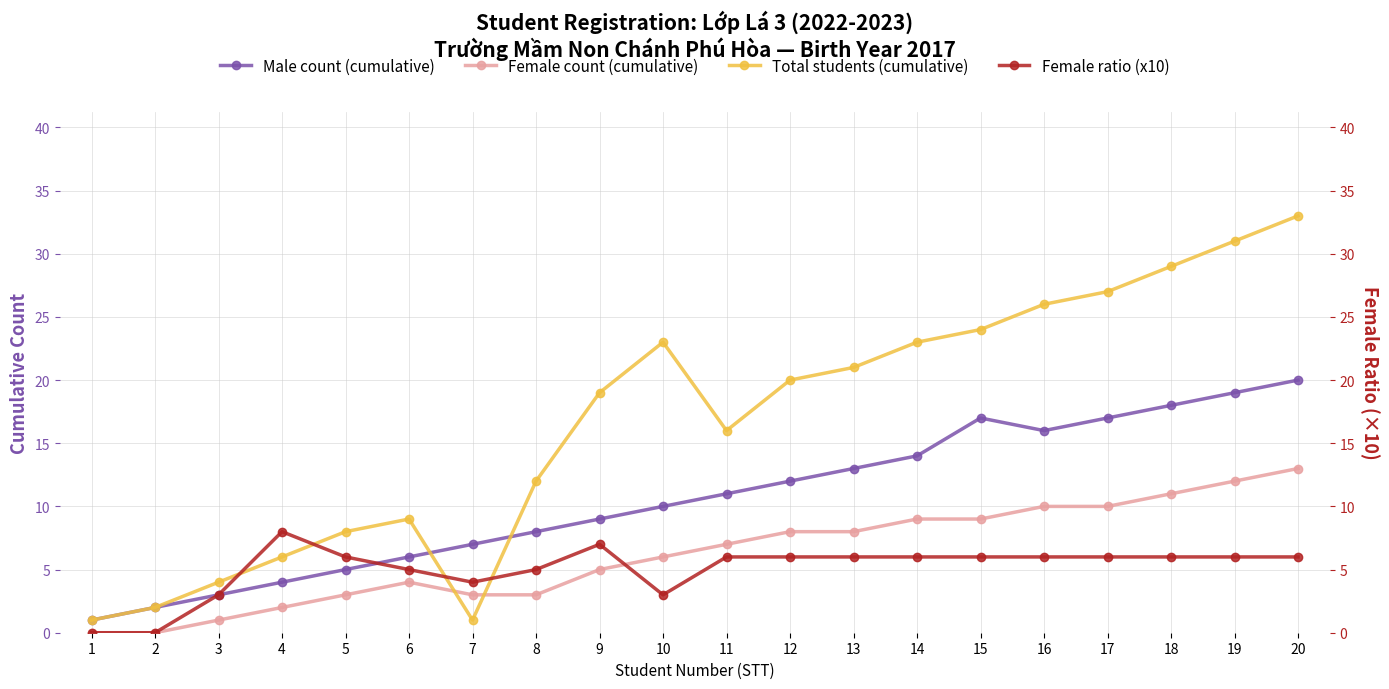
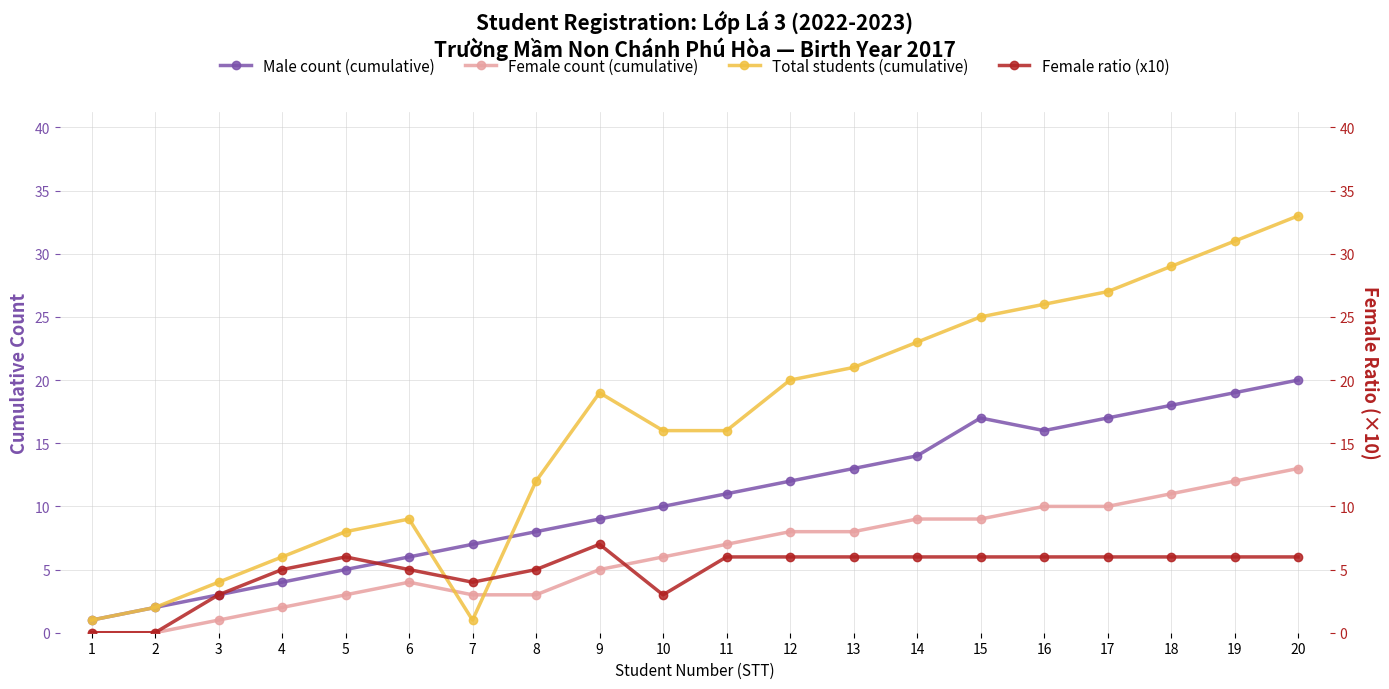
  {
    "Male count (cumulative)": {
      "4": 4,
      "5": 5,
      "6": 6,
      "7": 7,
      "8": 8,
      "9": 9,
      "10": 10,
      "11": 11,
      "12": 12,
      "13": 13,
      "14": 14,
      "15": 17,
      "16": 16,
      "17": 17,
      "18": 18,
      "19": 19,
      "20": 20
    },
    "Female count (cumulative)": {
      "3": 1,
      "4": 2,
      "5": 3,
      "6": 4,
      "7": 3,
      "8": 3,
      "9": 5,
      "10": 6,
      "11": 7,
      "12": 8,
      "13": 8,
      "14": 9,
      "15": 9,
      "16": 10,
      "17": 10,
      "18": 11,
      "19": 12,
      "20": 13
    },
    "Total students (cumulative)": {
      "3": 4,
      "4": 6,
      "5": 8,
      "6": 9,
      "7": 1,
      "8": 12,
      "9": 19,
-     "10": 23,
+     "10": 16,
      "11": 16,
      "12": 20,
      "13": 21,
      "14": 23,
-     "15": 24,
+     "15": 25,
      "16": 26,
      "17": 27,
      "18": 29,
      "19": 31,
      "20": 33
    },
    "Female ratio (x10)": {
-     "4": 8,
+     "4": 5,
      "5": 6,
      "6": 5,
      "7": 4,
      "8": 5,
      "9": 7,
      "10": 3,
      "11": 6,
      "12": 6,
      "13": 6,
      "14": 6,
      "15": 6,
      "16": 6,
      "17": 6,
      "18": 6,
      "19": 6,
      "20": 6
    }
  }
